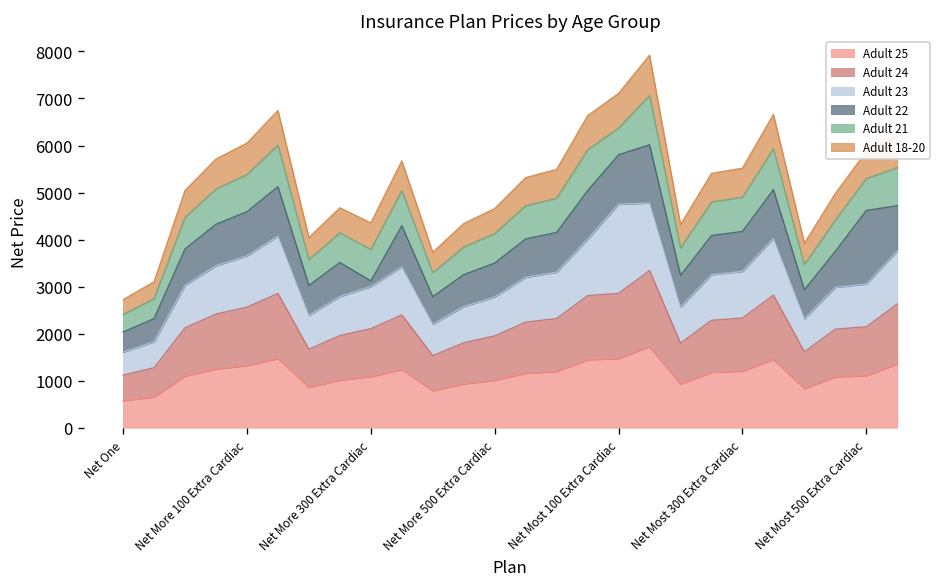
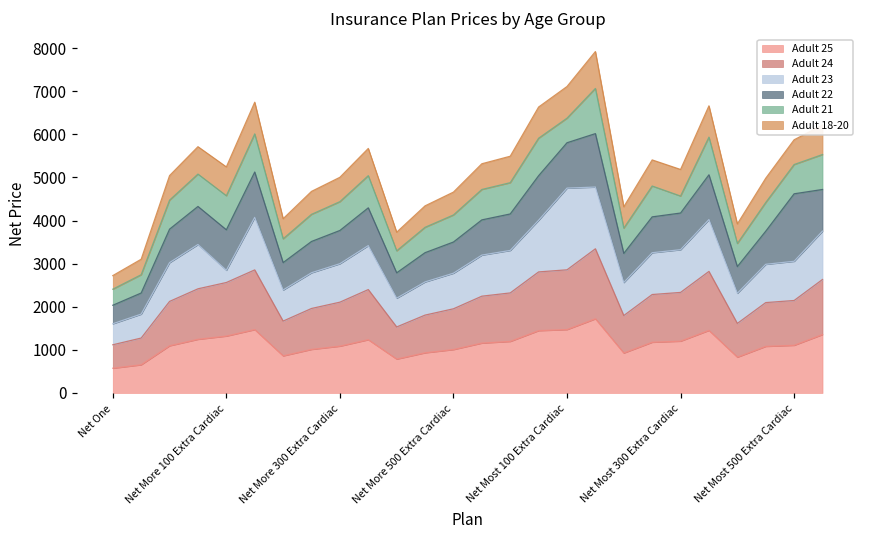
  {
    "Adult 23": {
      "Net One": 500,
-     "Net More 100 Extra Cardiac": 1100,
+     "Net More 100 Extra Cardiac": 300,
      "Net More 300 Extra Cardiac": 900,
      "Net More 500 Extra Cardiac": 800,
      "Net Most 100 Extra Cardiac": 1900,
      "Net Most 300 Extra Cardiac": 1000,
      "Net Most 500 Extra Cardiac": 900
    },
    "Adult 22": {
      "Net One": 400,
      "Net More 100 Extra Cardiac": 900,
-     "Net More 300 Extra Cardiac": 100,
+     "Net More 300 Extra Cardiac": 800,
      "Net More 500 Extra Cardiac": 700,
      "Net Most 100 Extra Cardiac": 1100,
      "Net Most 300 Extra Cardiac": 900,
      "Net Most 500 Extra Cardiac": 1600
    },
    "Adult 21": {
      "Net One": 400,
      "Net More 100 Extra Cardiac": 800,
      "Net More 300 Extra Cardiac": 700,
      "Net More 500 Extra Cardiac": 600,
      "Net Most 100 Extra Cardiac": 600,
-     "Net Most 300 Extra Cardiac": 700,
+     "Net Most 300 Extra Cardiac": 400,
      "Net Most 500 Extra Cardiac": 700
    }
  }
